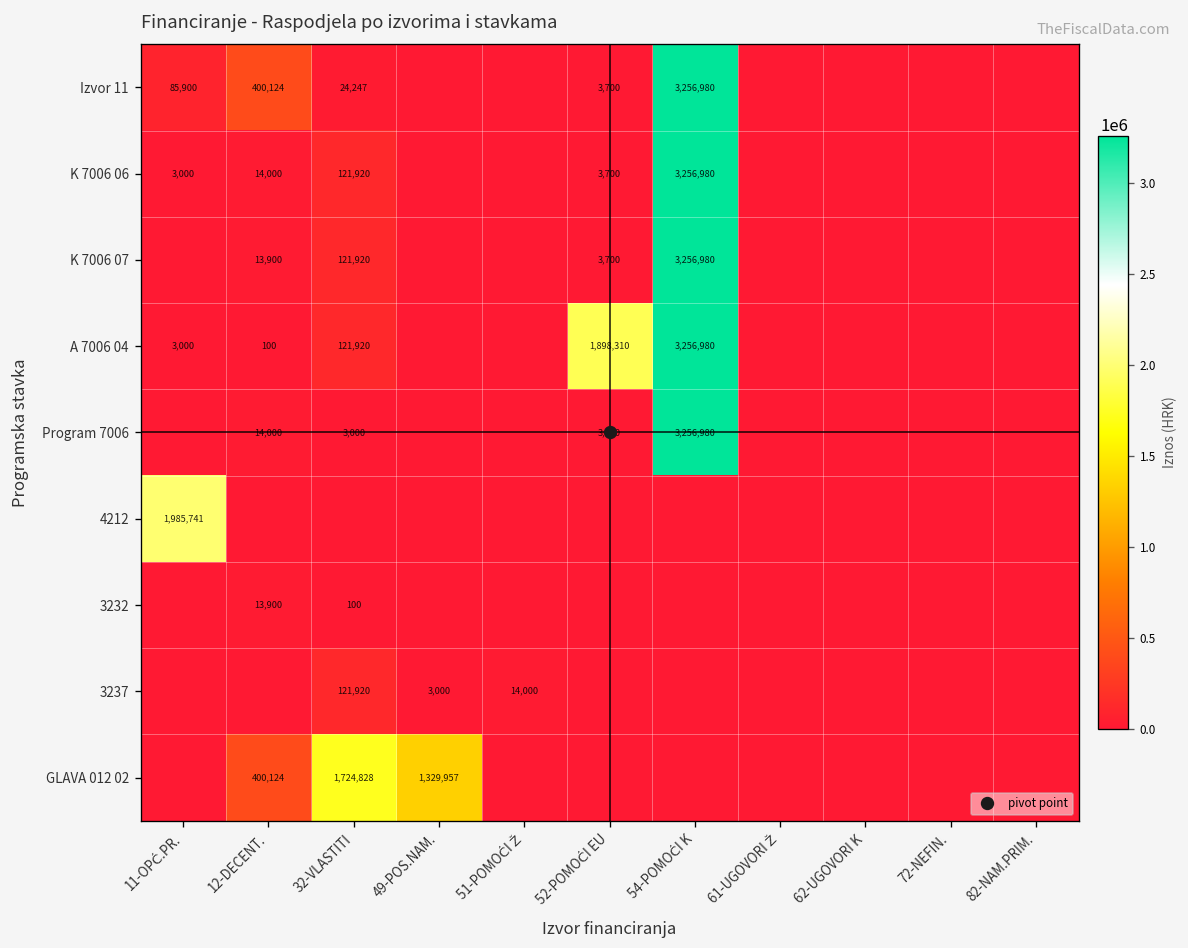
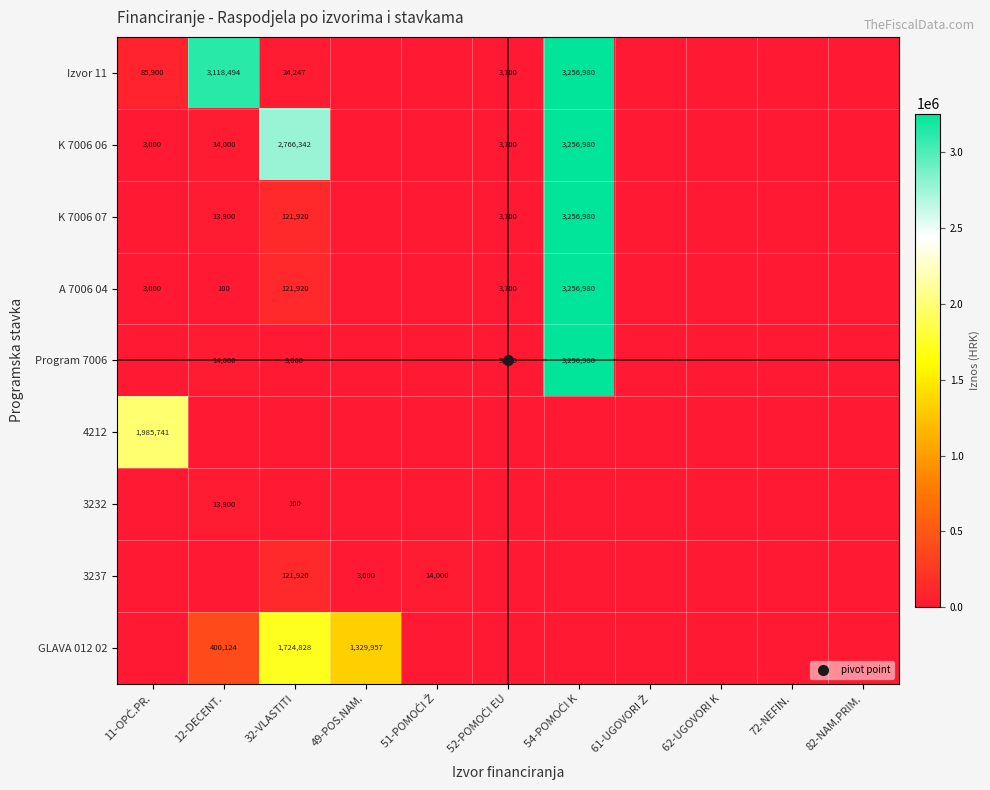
  {
    "Izvor 11": {
      "11-OPĆ.PR.": "85,900",
-     "12-DECENT.": "400,124",
+     "12-DECENT.": "3,118,494",
      "32-VLASTITI": "24,247",
      "52-POMOĆI EU": "3,700",
      "54-POMOĆI K": "3,256,980"
    },
    "K 7006 06": {
      "11-OPĆ.PR.": "3,000",
      "12-DECENT.": "14,000",
-     "32-VLASTITI": "121,920",
+     "32-VLASTITI": "2,766,342",
      "52-POMOĆI EU": "3,700",
      "54-POMOĆI K": "3,256,980"
    },
    "K 7006 07": {
      "12-DECENT.": "13,900",
      "32-VLASTITI": "121,920",
      "52-POMOĆI EU": "3,700",
      "54-POMOĆI K": "3,256,980"
    },
    "A 7006 04": {
      "11-OPĆ.PR.": "3,000",
      "12-DECENT.": "100",
      "32-VLASTITI": "121,920",
-     "52-POMOĆI EU": "1,898,310",
+     "52-POMOĆI EU": "3,700",
      "54-POMOĆI K": "3,256,980"
    },
    "Program 7006": {
      "12-DECENT.": "14,000",
      "32-VLASTITI": "3,000",
      "54-POMOĆI K": "3,256,980"
    },
    "4212": {
      "11-OPĆ.PR.": "1,985,741"
    },
    "3232": {
      "12-DECENT.": "13,900",
      "32-VLASTITI": "100"
    },
    "3237": {
      "32-VLASTITI": "121,920",
      "49-POS.NAM.": "3,000",
      "51-POMOĆI Ž": "14,000"
    },
    "GLAVA 012 02": {
      "12-DECENT.": "400,124",
      "32-VLASTITI": "1,724,828",
      "49-POS.NAM.": "1,329,957"
    }
  }
